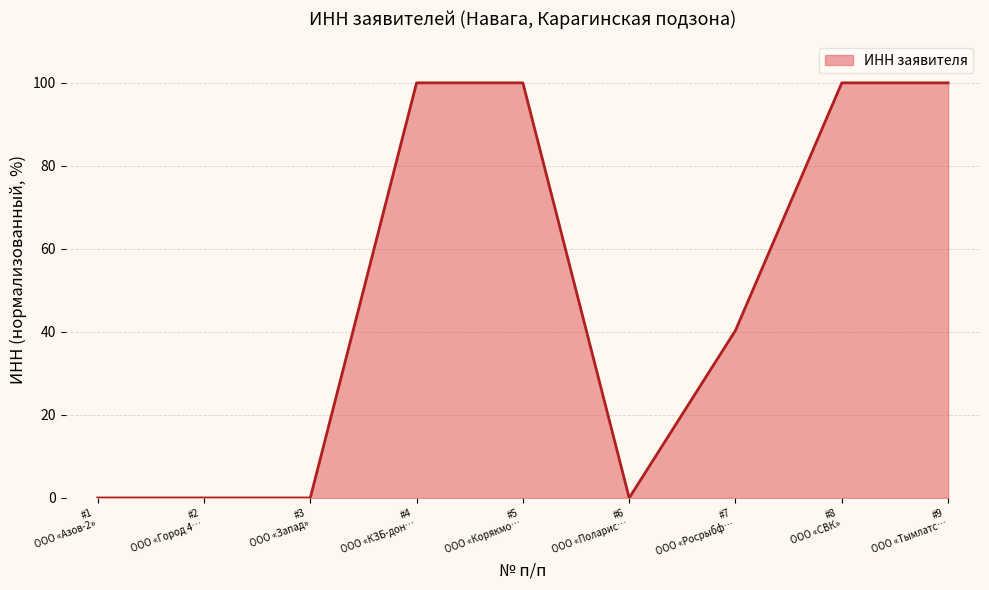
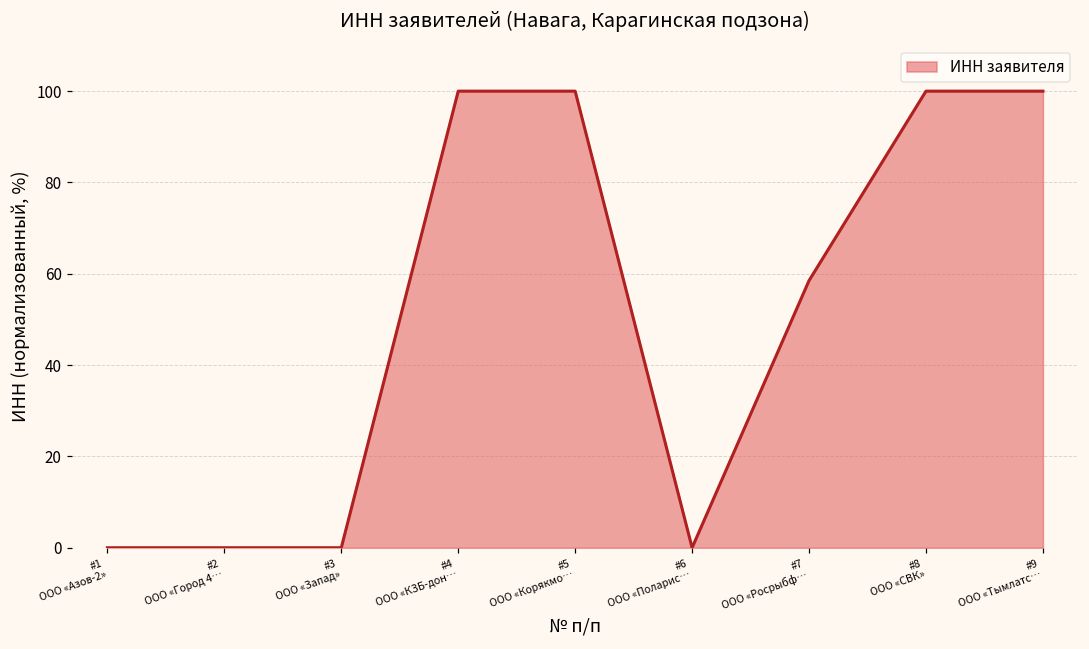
  {
    "#1 ООО «Азов-2»": 0,
    "#2 ООО «Город 4…": 0,
    "#3 ООО «Запад»": 0,
    "#4 ООО «КЗБ-дон…": 100,
    "#5 ООО «Корякмо…": 100,
    "#6 ООО «Поларис…": 0,
-   "#7 ООО «Росрыбф…": 40,
+   "#7 ООО «Росрыбф…": 59,
    "#8 ООО «СВК»": 100,
    "#9 ООО «Тымлатс…": 100
  }
